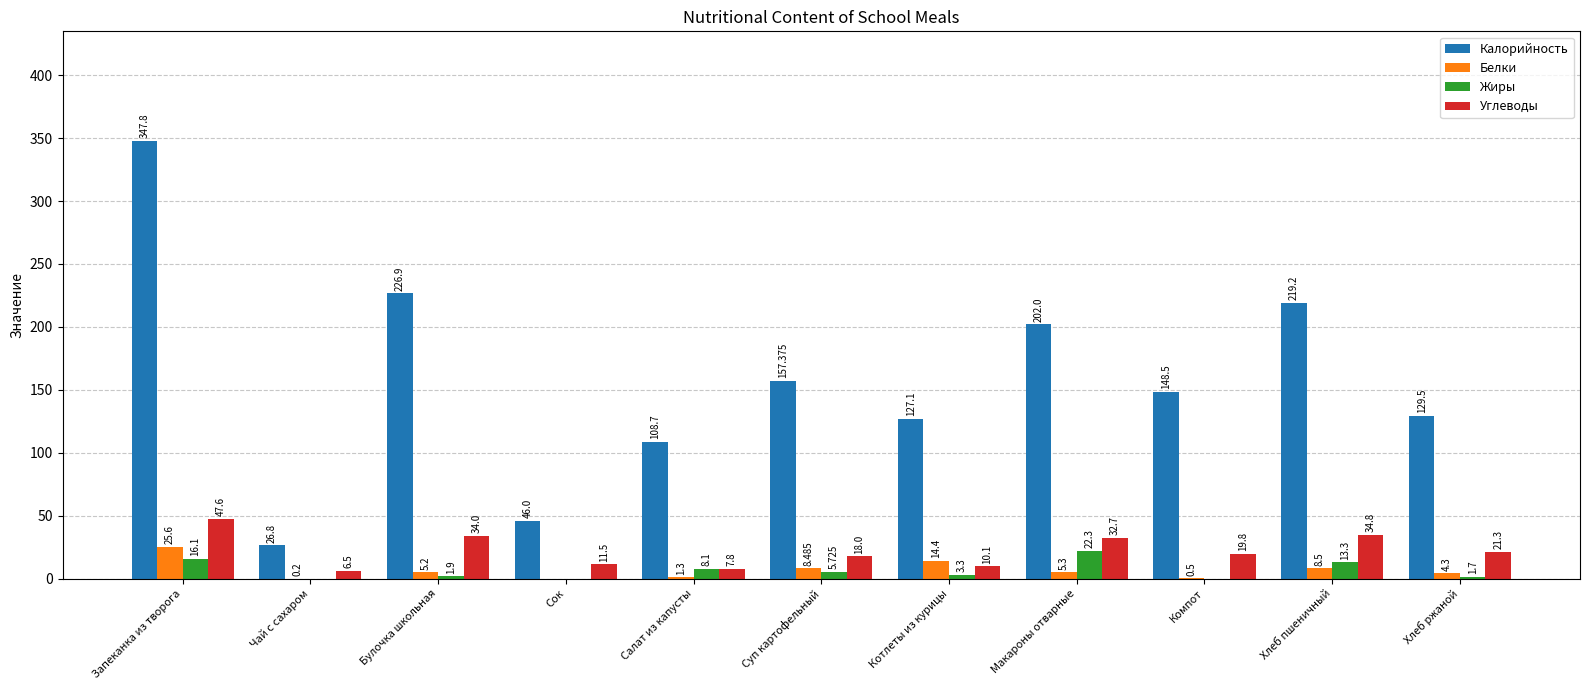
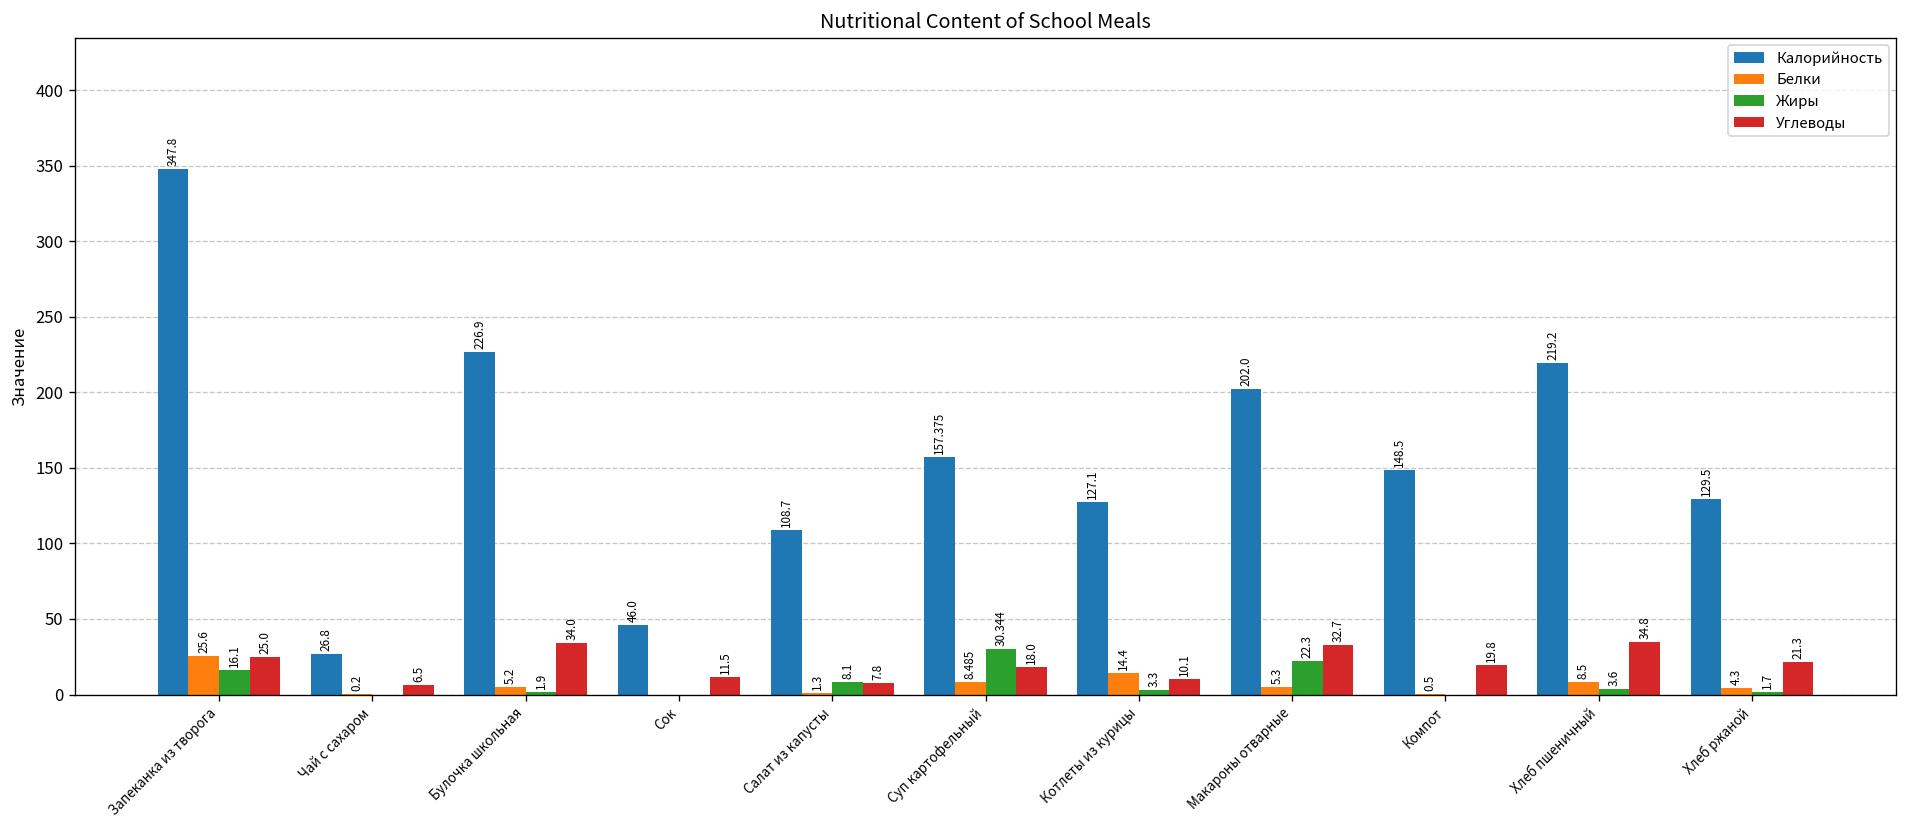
  {
    "Калорийность": {
      "Запеканка из творога": 347.8,
      "Чай с сахаром": 26.8,
      "Булочка школьная": 226.9,
      "Сок": 46.0,
      "Салат из капусты": 108.7,
      "Суп картофельный": 157.375,
      "Котлеты из курицы": 127.1,
      "Макароны отварные": 202.0,
      "Компот": 148.5,
      "Хлеб пшеничный": 219.2,
      "Хлеб ржаной": 129.5
    },
    "Белки": {
      "Запеканка из творога": 25.6,
      "Чай с сахаром": 0.2,
      "Булочка школьная": 5.2,
      "Салат из капусты": 1.3,
      "Суп картофельный": 8.485,
      "Котлеты из курицы": 14.4,
      "Макароны отварные": 5.3,
      "Компот": 0.5,
      "Хлеб пшеничный": 8.5,
      "Хлеб ржаной": 4.3
    },
    "Жиры": {
      "Запеканка из творога": 16.1,
      "Булочка школьная": 1.9,
      "Салат из капусты": 8.1,
-     "Суп картофельный": 5.725,
+     "Суп картофельный": 30.344,
      "Котлеты из курицы": 3.3,
      "Макароны отварные": 22.3,
-     "Хлеб пшеничный": 13.3,
+     "Хлеб пшеничный": 3.6,
      "Хлеб ржаной": 1.7
    },
    "Углеводы": {
-     "Запеканка из творога": 47.6,
+     "Запеканка из творога": 25.0,
      "Чай с сахаром": 6.5,
      "Булочка школьная": 34.0,
      "Сок": 11.5,
      "Салат из капусты": 7.8,
      "Суп картофельный": 18.0,
      "Котлеты из курицы": 10.1,
      "Макароны отварные": 32.7,
      "Компот": 19.8,
      "Хлеб пшеничный": 34.8,
      "Хлеб ржаной": 21.3
    }
  }
